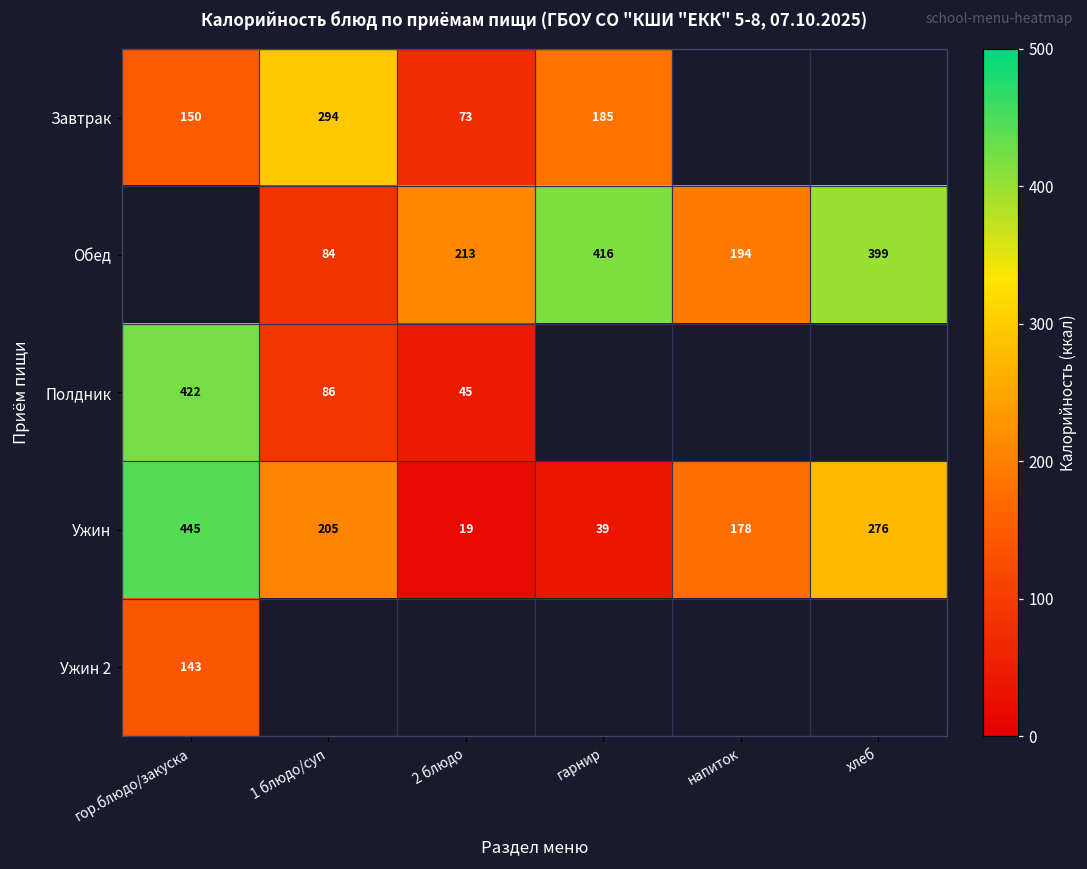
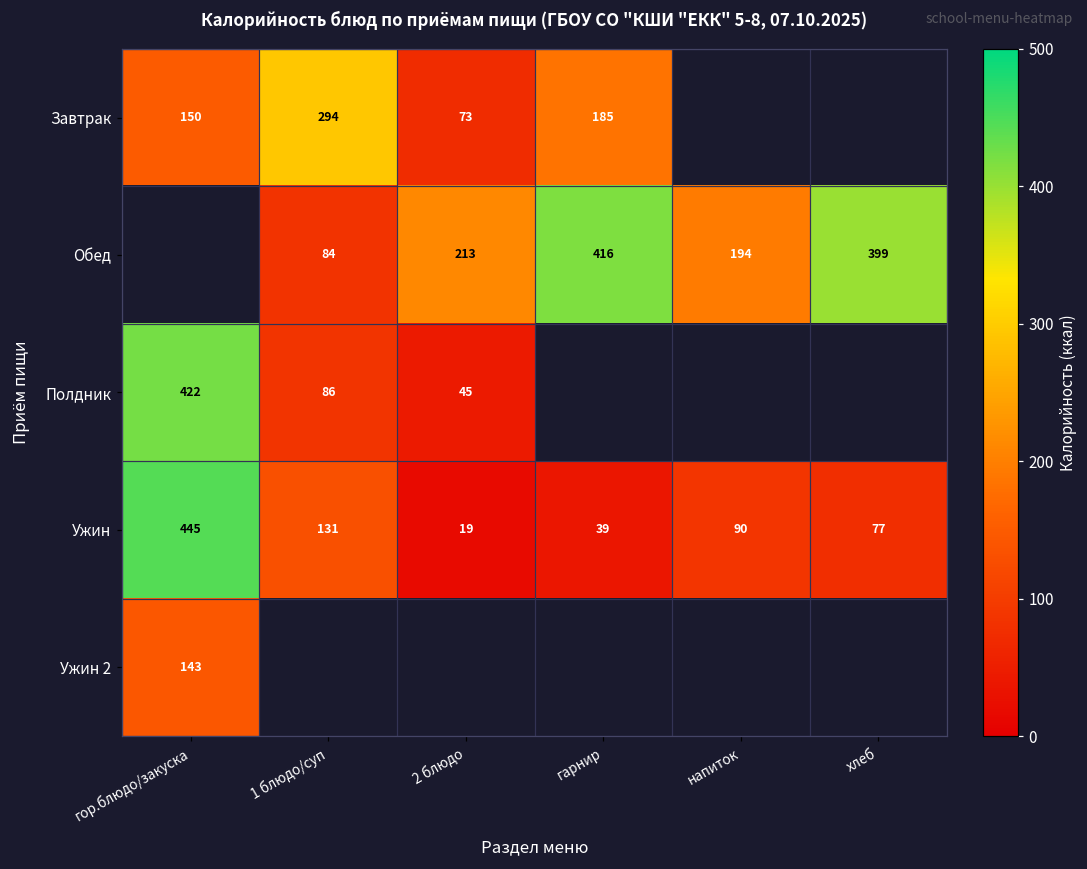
  {
    "Завтрак": {
      "гор.блюдо/закуска": 150,
      "1 блюдо/суп": 294,
      "2 блюдо": 73,
      "гарнир": 185
    },
    "Обед": {
      "1 блюдо/суп": 84,
      "2 блюдо": 213,
      "гарнир": 416,
      "напиток": 194,
      "хлеб": 399
    },
    "Полдник": {
      "гор.блюдо/закуска": 422,
      "1 блюдо/суп": 86,
      "2 блюдо": 45
    },
    "Ужин": {
      "гор.блюдо/закуска": 445,
-     "1 блюдо/суп": 205,
+     "1 блюдо/суп": 131,
      "2 блюдо": 19,
      "гарнир": 39,
-     "напиток": 178,
-     "хлеб": 276
+     "напиток": 90,
+     "хлеб": 77
    },
    "Ужин 2": {
      "гор.блюдо/закуска": 143
    }
  }
